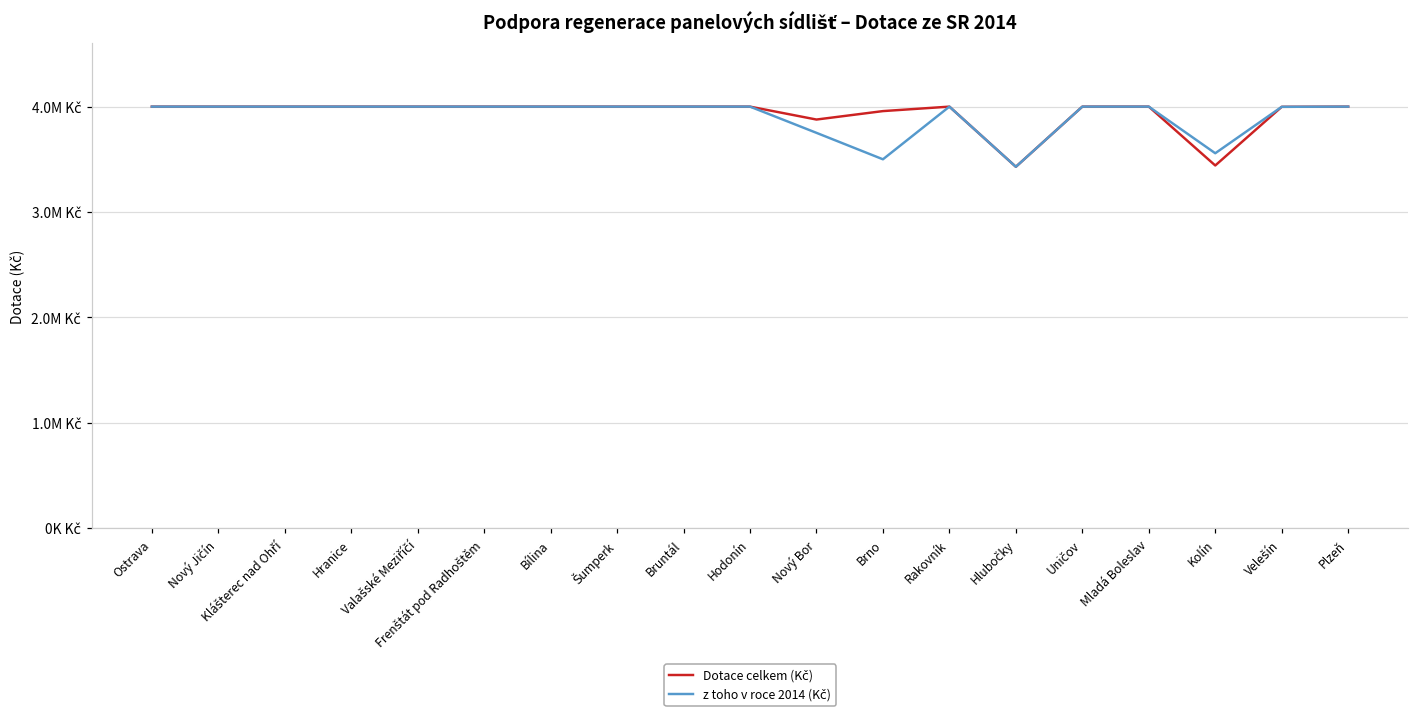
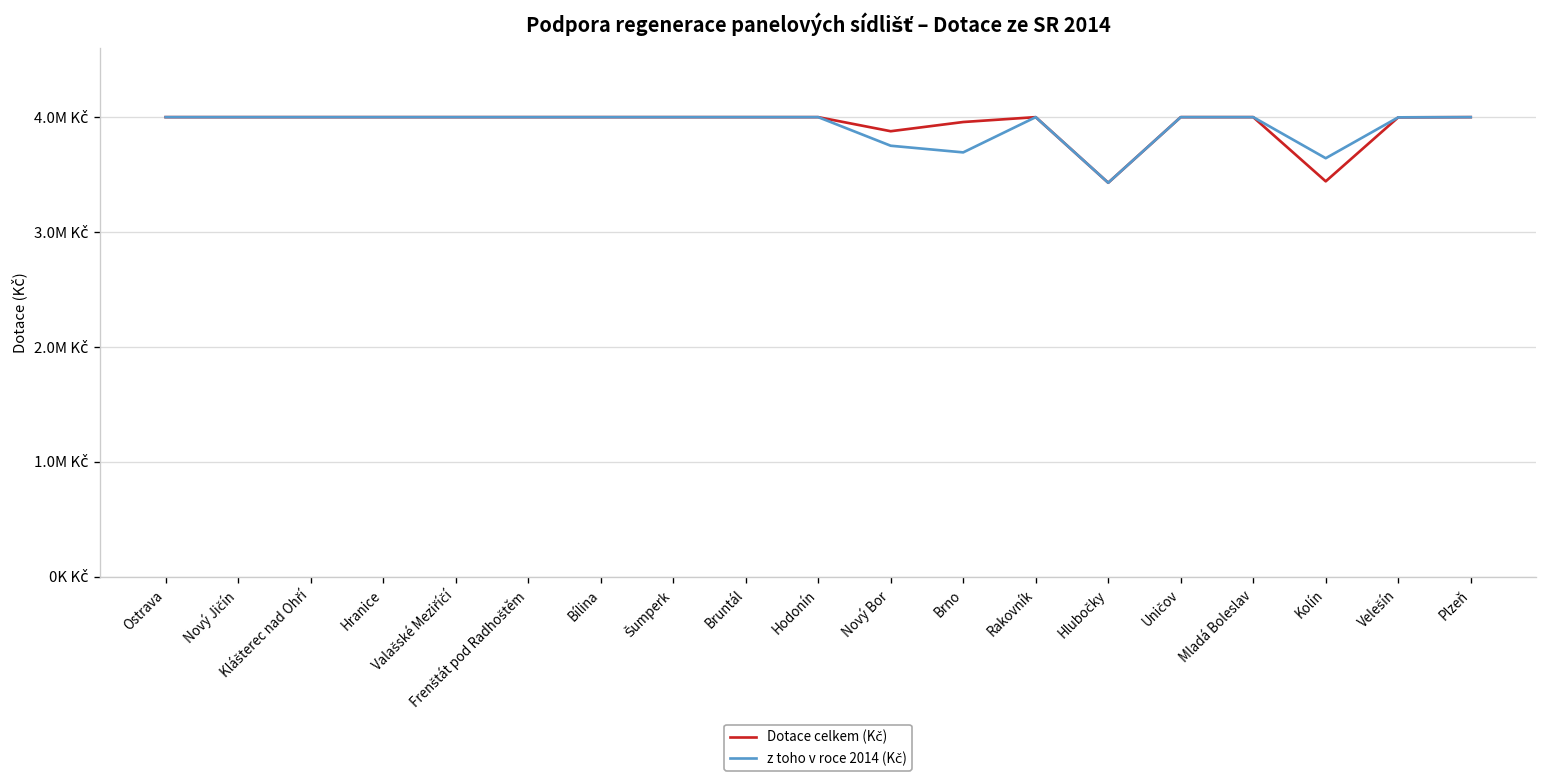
  {
    "Dotace celkem (Kč)": {
      "Nový Bor": "3.9M Kč",
      "Brno": "4.0M Kč",
      "Kolín": "3.4M Kč"
    },
    "z toho v roce 2014 (Kč)": {
      "Nový Bor": "3.8M Kč",
-     "Brno": "3.5M Kč",
-     "Kolín": "3.56M Kč"
+     "Brno": "3.7M Kč",
+     "Kolín": "3.64M Kč"
    }
  }
